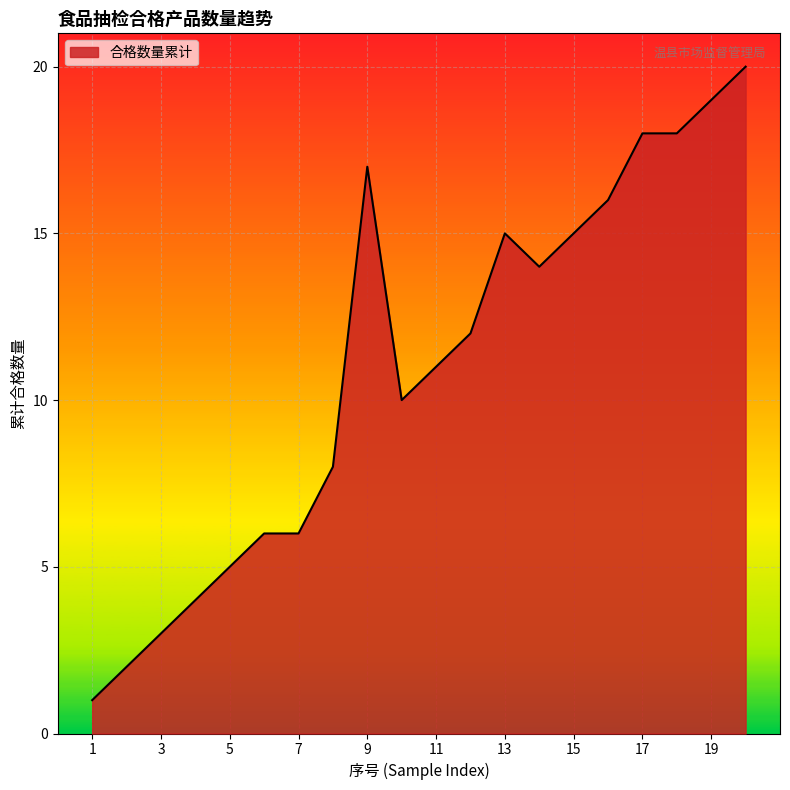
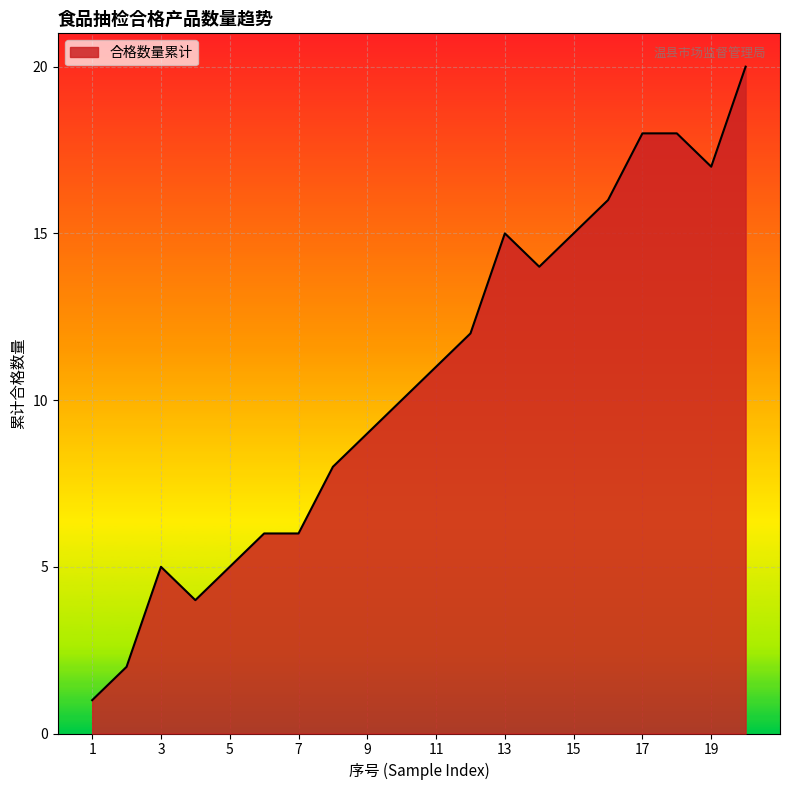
  {
    "1": 1,
-   "3": 3,
+   "3": 5,
    "5": 5,
    "7": 6,
-   "9": 17,
+   "9": 9,
    "11": 11,
    "13": 15,
    "15": 15,
    "17": 18,
-   "19": 19
+   "19": 17
  }
